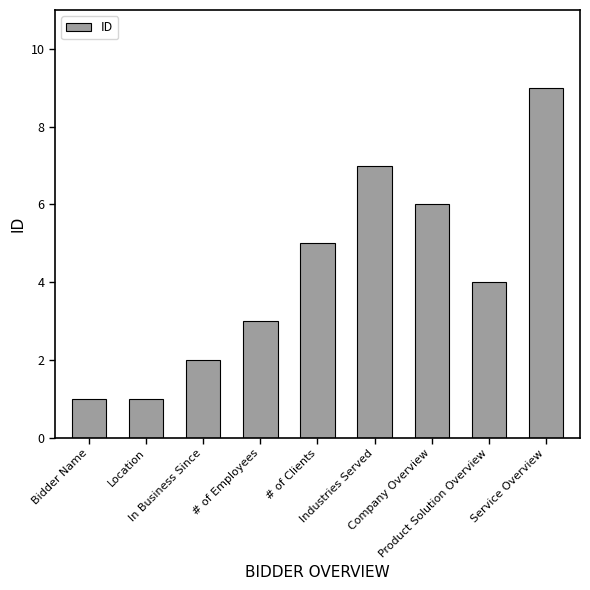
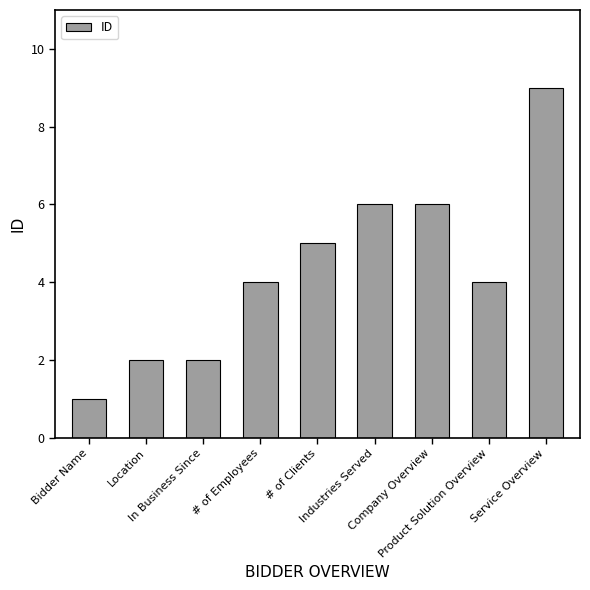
  {
    "Bidder Name": 1,
-   "Location": 1,
+   "Location": 2,
    "In Business Since": 2,
-   "# of Employees": 3,
+   "# of Employees": 4,
    "# of Clients": 5,
-   "Industries Served": 7,
+   "Industries Served": 6,
    "Company Overview": 6,
    "Product Solution Overview": 4,
    "Service Overview": 9
  }
